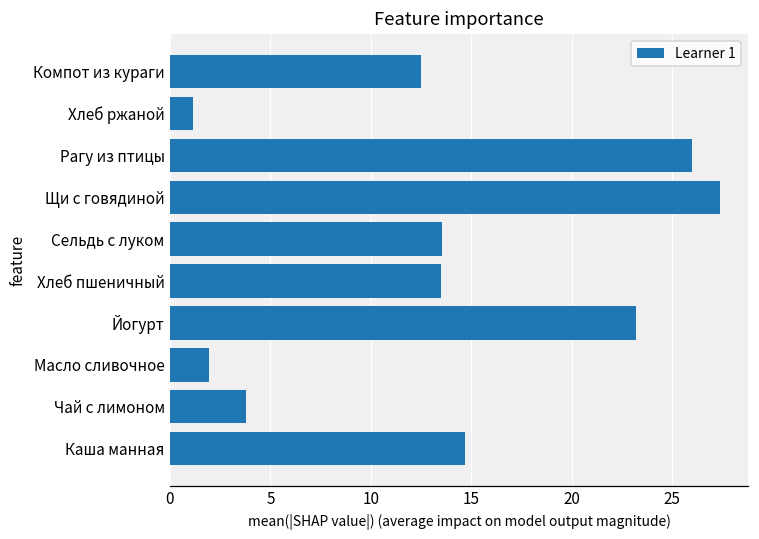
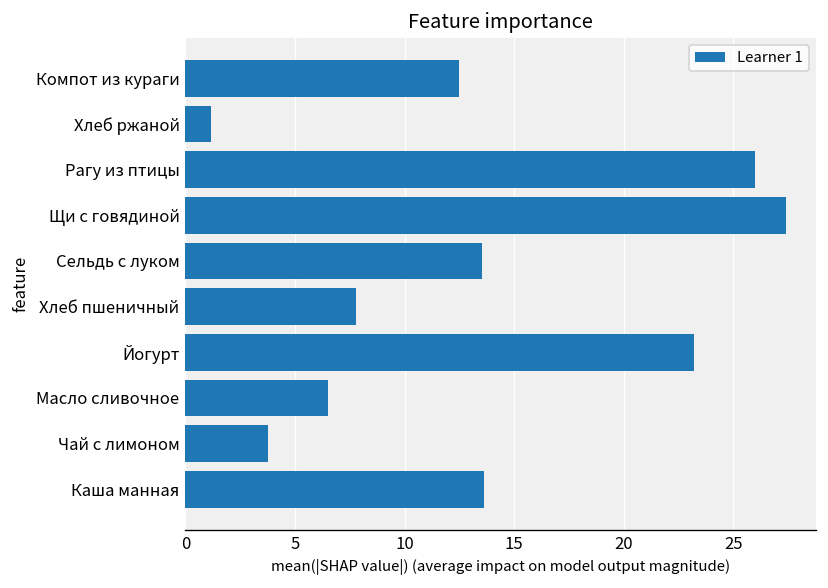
  {
    "Компот из кураги": 12.5,
    "Хлеб ржаной": 1.2,
    "Рагу из птицы": 26.0,
    "Щи с говядиной": 27.4,
    "Сельдь с луком": 13.5,
-   "Хлеб пшеничный": 13.5,
+   "Хлеб пшеничный": 7.8,
    "Йогурт": 23.2,
-   "Масло сливочное": 1.9,
+   "Масло сливочное": 6.5,
    "Чай с лимоном": 3.8,
-   "Каша манная": 14.7
+   "Каша манная": 13.6
  }
